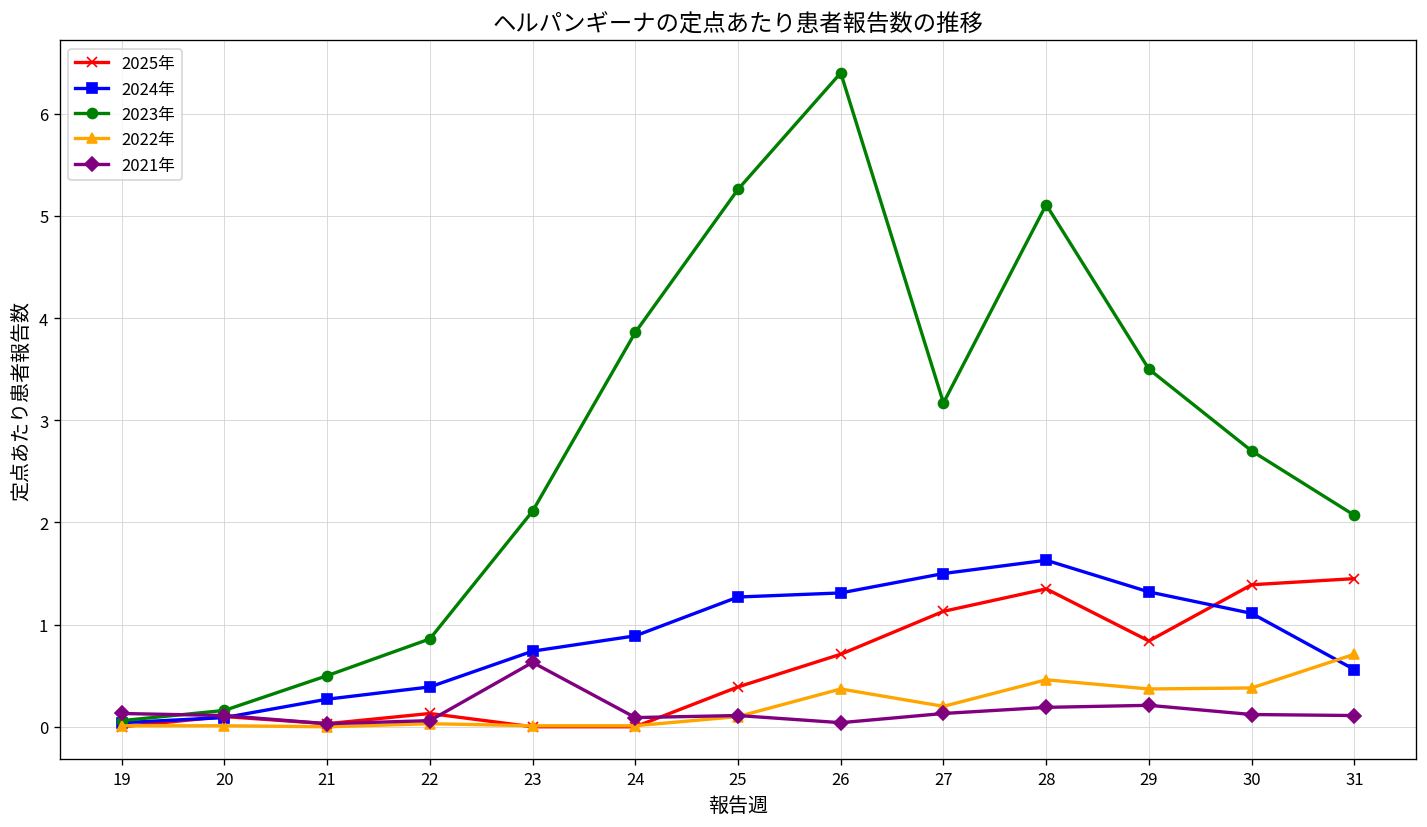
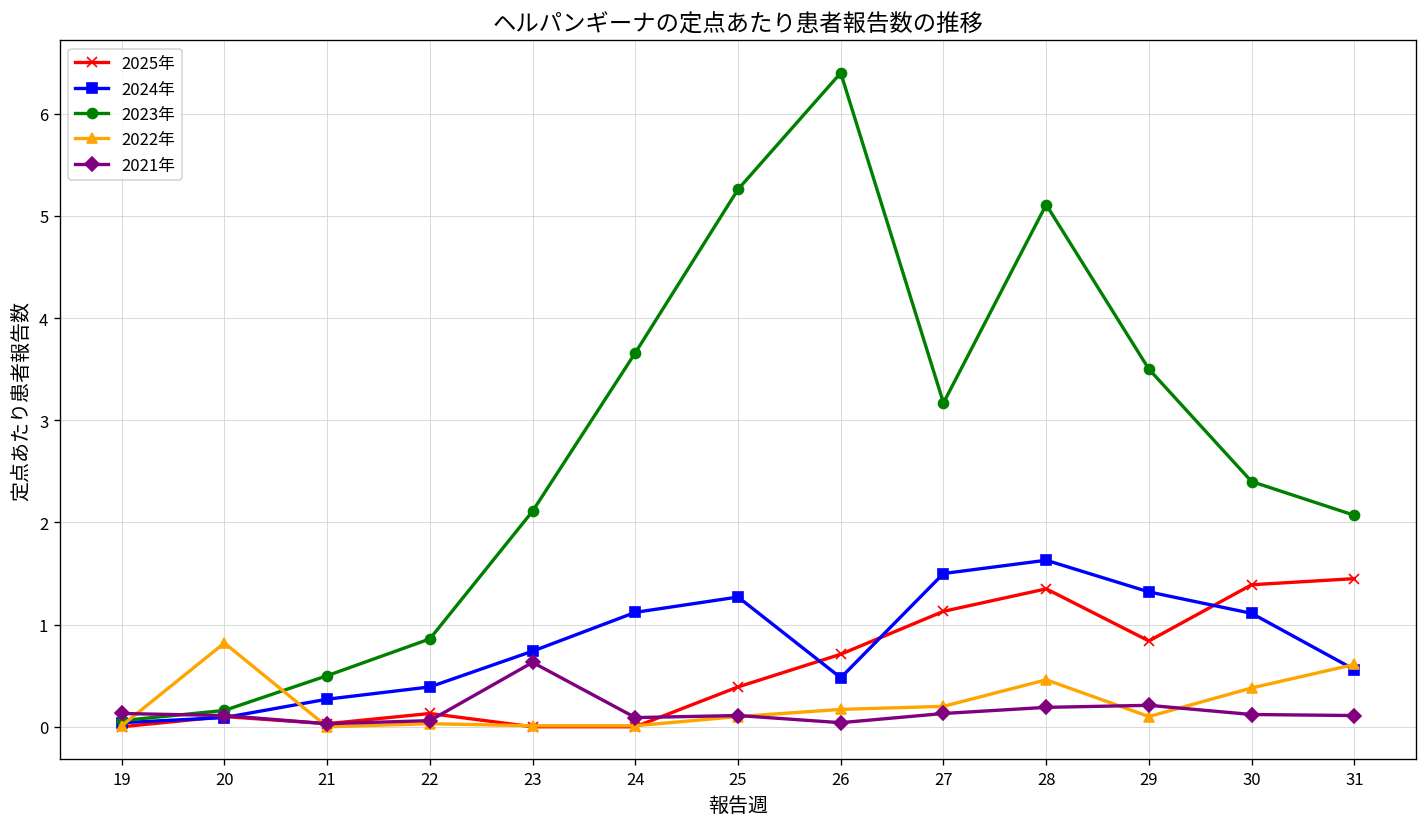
  {
    "2025年": {
      "22": 0.1,
      "25": 0.4,
      "26": 0.7,
      "27": 1.1,
      "28": 1.4,
      "29": 0.8,
      "30": 1.4,
      "31": 1.5
    },
    "2024年": {
      "21": 0.3,
      "22": 0.4,
      "23": 0.7,
-     "24": 0.9,
+     "24": 1.1,
      "25": 1.3,
-     "26": 1.3,
+     "26": 0.5,
      "27": 1.5,
      "28": 1.6,
      "29": 1.3,
      "30": 1.1,
      "31": 0.6
    },
    "2023年": {
      "20": 0.2,
      "21": 0.5,
      "22": 0.9,
      "23": 2.1,
-     "24": 3.9,
+     "24": 3.7,
      "25": 5.3,
      "26": 6.4,
      "27": 3.2,
      "28": 5.1,
      "29": 3.5,
-     "30": 2.7,
+     "30": 2.4,
      "31": 2.1
    },
    "2022年": {
-     "20": 0.0,
+     "20": 0.8,
      "21": 0.0,
-     "26": 0.4,
+     "26": 0.2,
      "27": 0.2,
      "28": 0.5,
-     "29": 0.4,
+     "29": 0.1,
      "30": 0.4,
-     "31": 0.7
+     "31": 0.6
    },
    "2021年": {
      "19": 0.1,
      "23": 0.6,
      "24": 0.1,
      "26": 0.0,
      "27": 0.1,
      "28": 0.2,
      "29": 0.2,
      "30": 0.1,
      "31": 0.1
    }
  }
